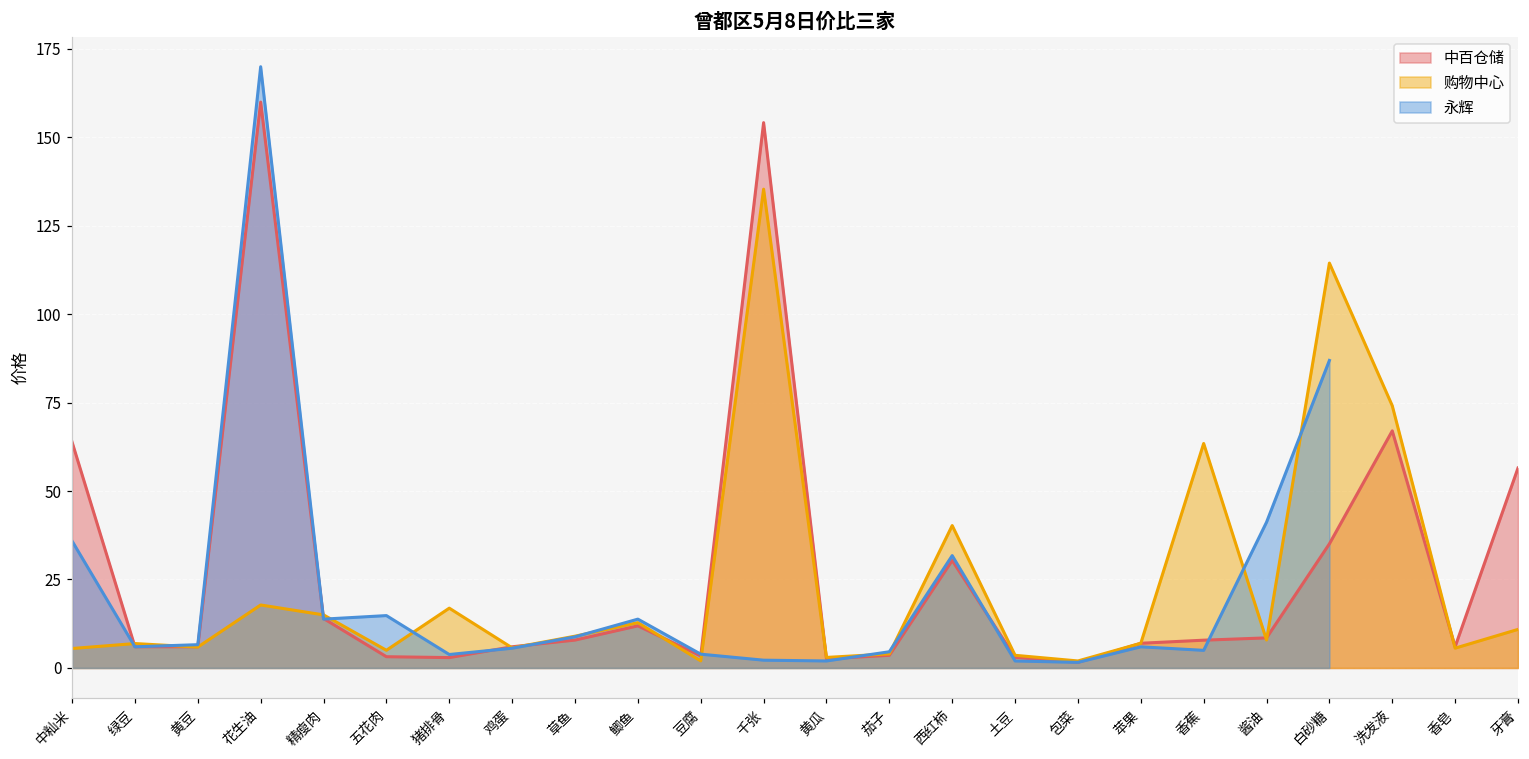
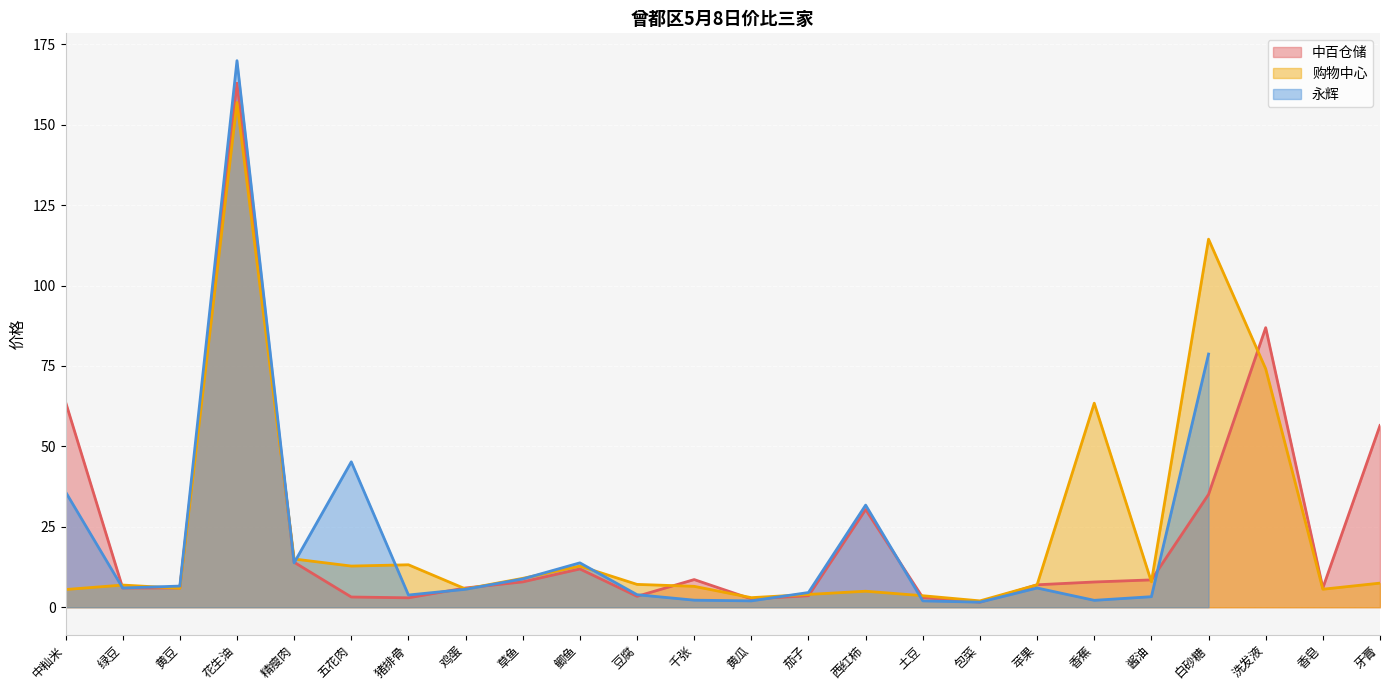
  {
    "中百仓储": {
      "中籼米": 64,
-     "花生油": 160,
+     "花生油": 163,
      "五花肉": 3,
      "猪排骨": 3,
      "草鱼": 8,
      "鲫鱼": 12,
-     "千张": 154,
+     "千张": 9,
      "西红柿": 30,
      "香蕉": 8,
      "白砂糖": 35,
-     "洗发液": 67,
+     "洗发液": 87,
      "牙膏": 57
    },
    "购物中心": {
      "中籼米": 6,
      "绿豆": 7,
-     "花生油": 18,
+     "花生油": 157,
      "精瘦肉": 15,
-     "五花肉": 5,
-     "猪排骨": 17,
+     "五花肉": 13,
+     "猪排骨": 13,
      "鲫鱼": 13,
-     "豆腐": 2,
-     "千张": 135,
-     "西红柿": 40,
+     "豆腐": 7,
+     "千张": 7,
+     "西红柿": 5,
      "香蕉": 63,
      "白砂糖": 114,
      "洗发液": 74,
-     "牙膏": 11
+     "牙膏": 8
    },
    "永辉": {
      "中籼米": 36,
      "花生油": 170,
-     "五花肉": 15,
+     "五花肉": 45,
      "猪排骨": 4,
      "鲫鱼": 14,
      "千张": 2,
      "西红柿": 32,
      "土豆": 2,
      "苹果": 6,
-     "香蕉": 5,
-     "酱油": 41,
-     "白砂糖": 87
+     "香蕉": 2,
+     "酱油": 3,
+     "白砂糖": 79
    }
  }
